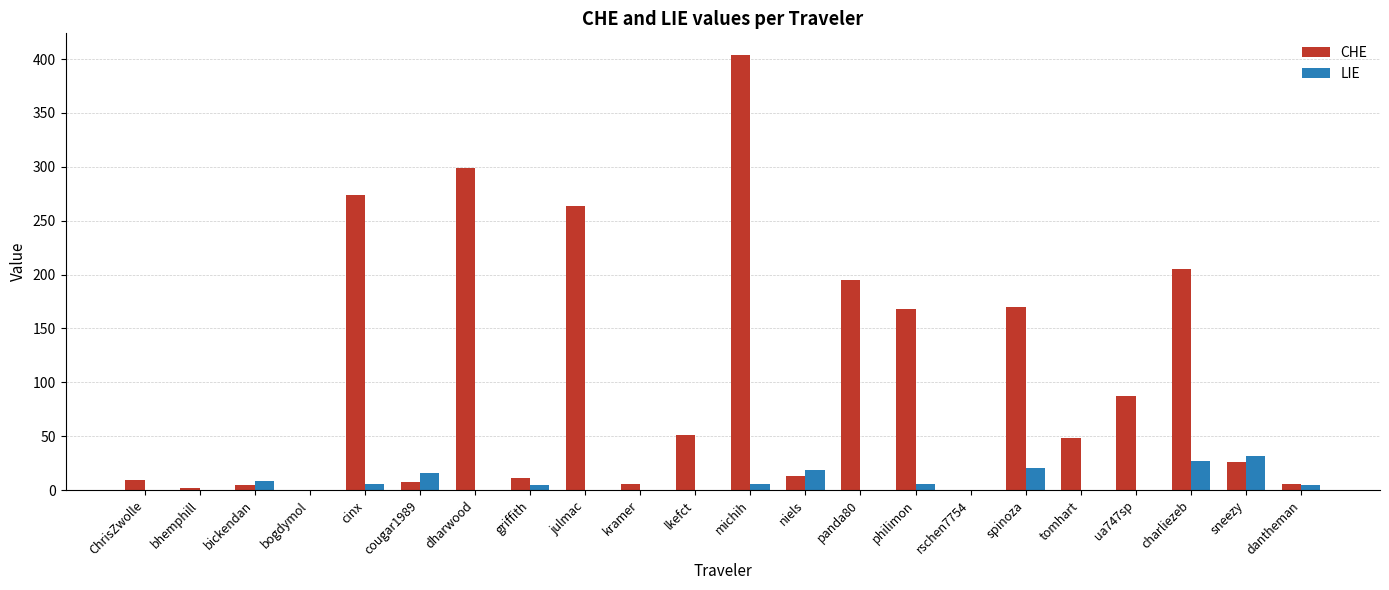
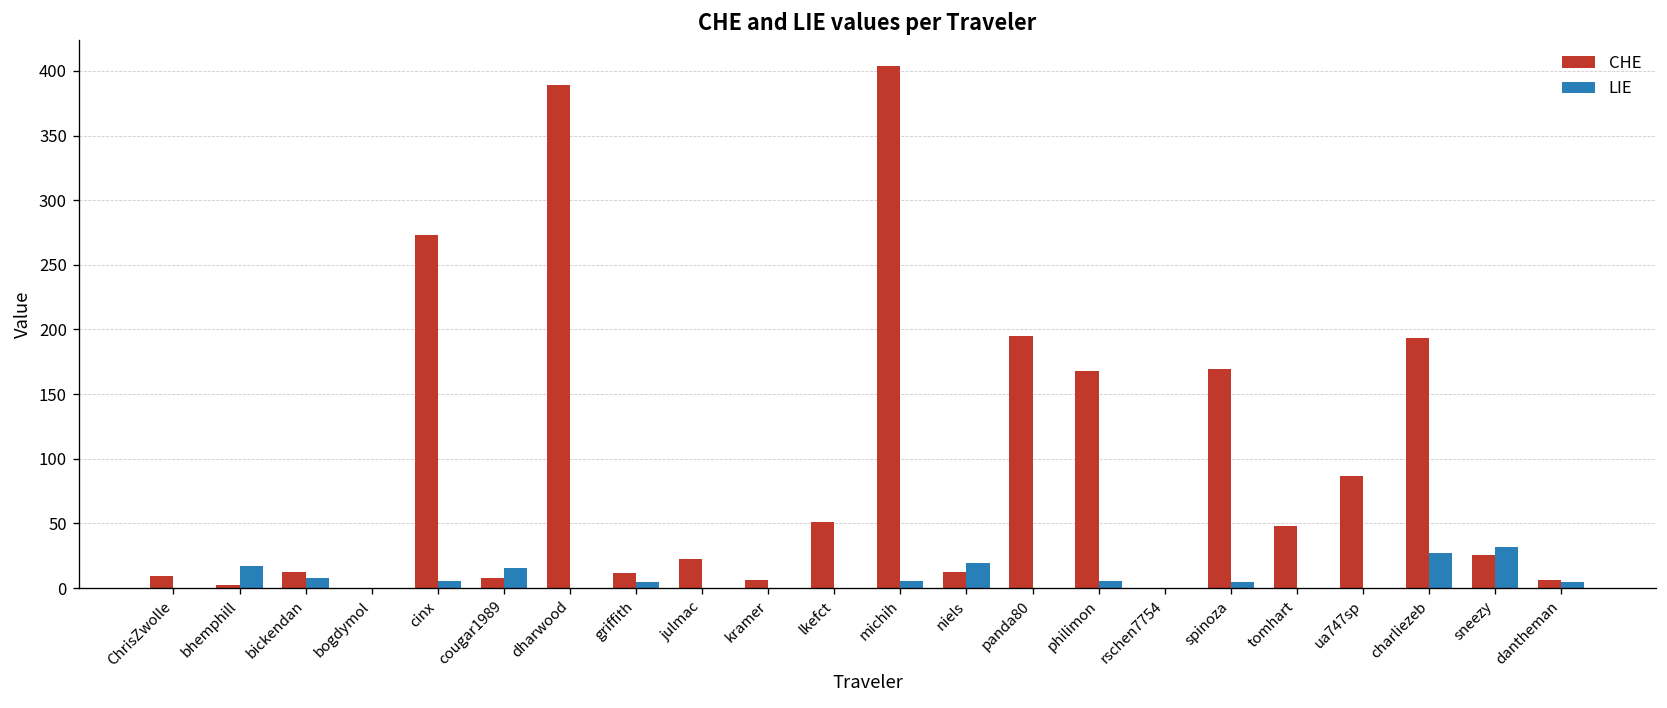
  {
    "CHE": {
      "ChrisZwolle": 10,
-     "bickendan": 5,
+     "bickendan": 12,
      "cinx": 273,
      "cougar1989": 8,
-     "dharwood": 299,
+     "dharwood": 389,
      "griffith": 11,
-     "julmac": 263,
+     "julmac": 23,
      "kramer": 6,
      "lkefct": 51,
      "michih": 404,
      "niels": 13,
      "panda80": 195,
      "philimon": 168,
      "spinoza": 169,
      "tomhart": 48,
      "ua747sp": 87,
-     "charliezeb": 205,
+     "charliezeb": 193,
      "sneezy": 26,
      "dantheman": 6
    },
    "LIE": {
      "ChrisZwolle": 0,
-     "bhemphill": 0,
+     "bhemphill": 17,
      "bickendan": 8,
      "bogdymol": 0,
      "cinx": 6,
      "cougar1989": 16,
      "dharwood": 0,
      "griffith": 5,
      "julmac": 0,
      "kramer": 0,
      "lkefct": 0,
      "michih": 6,
      "niels": 19,
      "panda80": 0,
      "philimon": 6,
      "rschen7754": 0,
-     "spinoza": 21,
+     "spinoza": 5,
      "tomhart": 0,
      "ua747sp": 0,
      "charliezeb": 27,
      "sneezy": 32,
      "dantheman": 5
    }
  }
